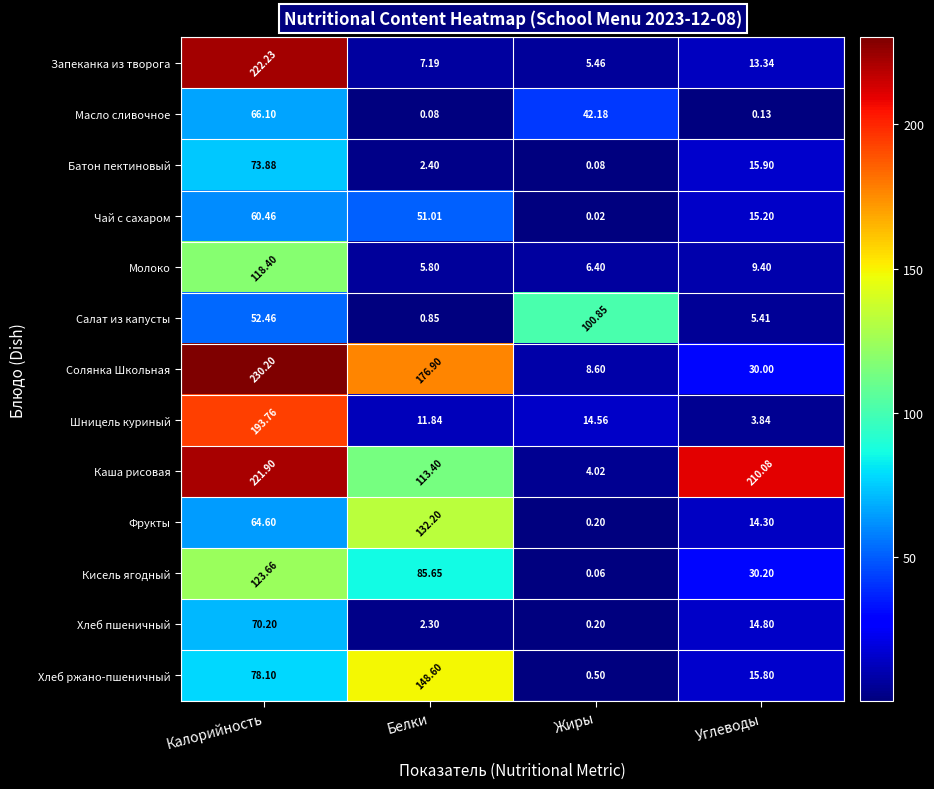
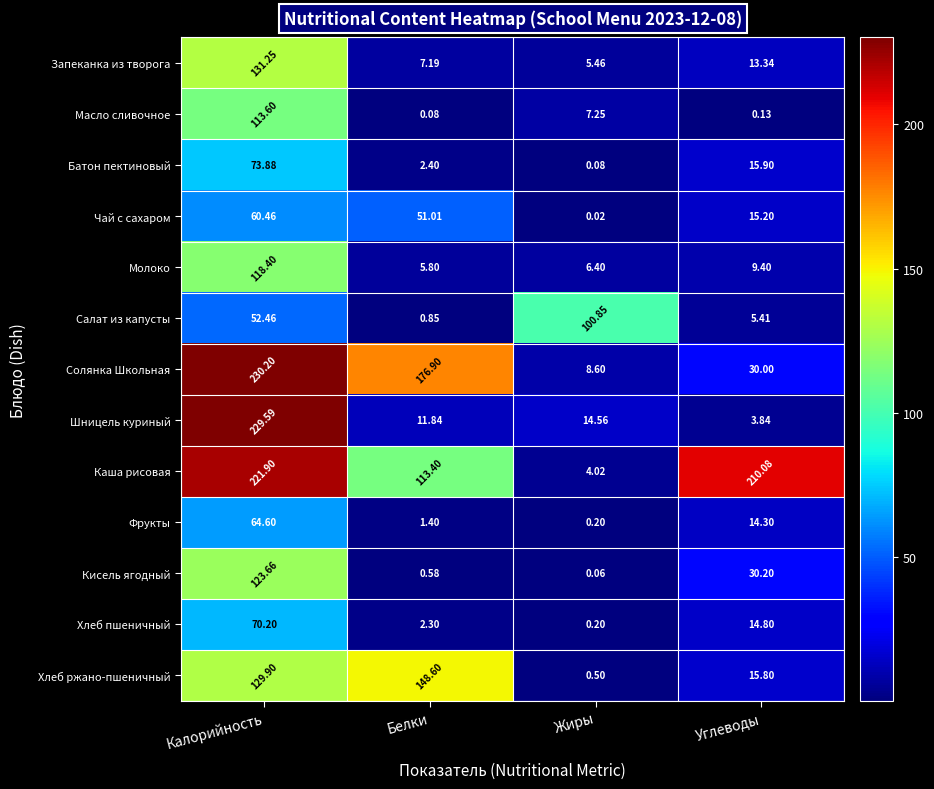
  {
    "Запеканка из творога": {
-     "Калорийность": 222.23,
+     "Калорийность": 131.25,
      "Белки": 7.19,
      "Жиры": 5.46,
      "Углеводы": 13.34
    },
    "Масло сливочное": {
-     "Калорийность": 66.10,
+     "Калорийность": 113.60,
      "Белки": 0.08,
-     "Жиры": 42.18,
+     "Жиры": 7.25,
      "Углеводы": 0.13
    },
    "Батон пектиновый": {
      "Калорийность": 73.88,
      "Белки": 2.40,
      "Жиры": 0.08,
      "Углеводы": 15.90
    },
    "Чай с сахаром": {
      "Калорийность": 60.46,
      "Белки": 51.01,
      "Жиры": 0.02,
      "Углеводы": 15.20
    },
    "Молоко": {
      "Калорийность": 118.40,
      "Белки": 5.80,
      "Жиры": 6.40,
      "Углеводы": 9.40
    },
    "Салат из капусты": {
      "Калорийность": 52.46,
      "Белки": 0.85,
      "Жиры": 100.85,
      "Углеводы": 5.41
    },
    "Солянка Школьная": {
      "Калорийность": 230.20,
      "Белки": 176.90,
      "Жиры": 8.60,
      "Углеводы": 30.00
    },
    "Шницель куриный": {
-     "Калорийность": 193.76,
+     "Калорийность": 229.59,
      "Белки": 11.84,
      "Жиры": 14.56,
      "Углеводы": 3.84
    },
    "Каша рисовая": {
      "Калорийность": 221.90,
      "Белки": 113.40,
      "Жиры": 4.02,
      "Углеводы": 210.08
    },
    "Фрукты": {
      "Калорийность": 64.60,
-     "Белки": 132.20,
+     "Белки": 1.40,
      "Жиры": 0.20,
      "Углеводы": 14.30
    },
    "Кисель ягодный": {
      "Калорийность": 123.66,
-     "Белки": 85.65,
+     "Белки": 0.58,
      "Жиры": 0.06,
      "Углеводы": 30.20
    },
    "Хлеб пшеничный": {
      "Калорийность": 70.20,
      "Белки": 2.30,
      "Жиры": 0.20,
      "Углеводы": 14.80
    },
    "Хлеб ржано-пшеничный": {
-     "Калорийность": 78.10,
+     "Калорийность": 129.90,
      "Белки": 148.60,
      "Жиры": 0.50,
      "Углеводы": 15.80
    }
  }
